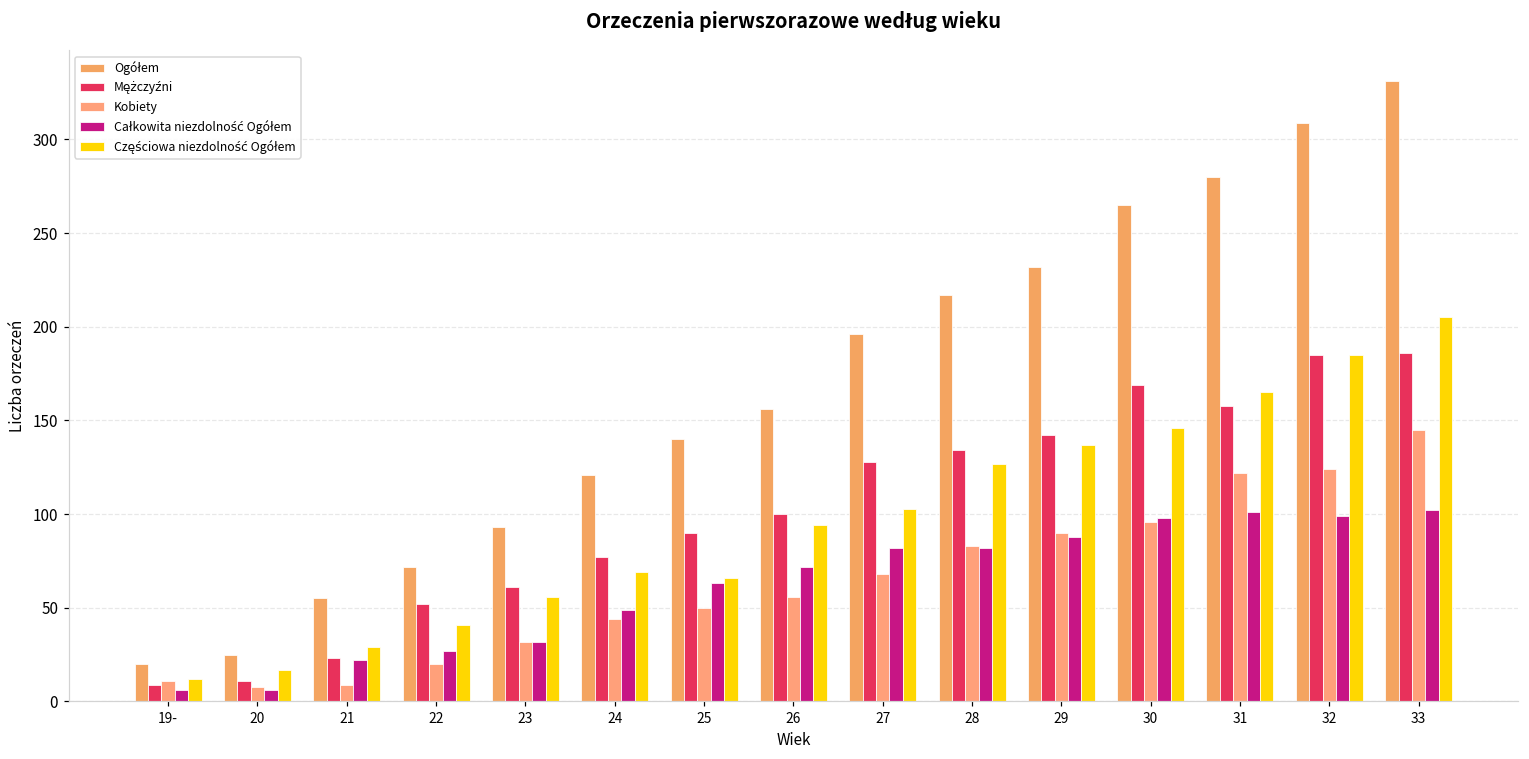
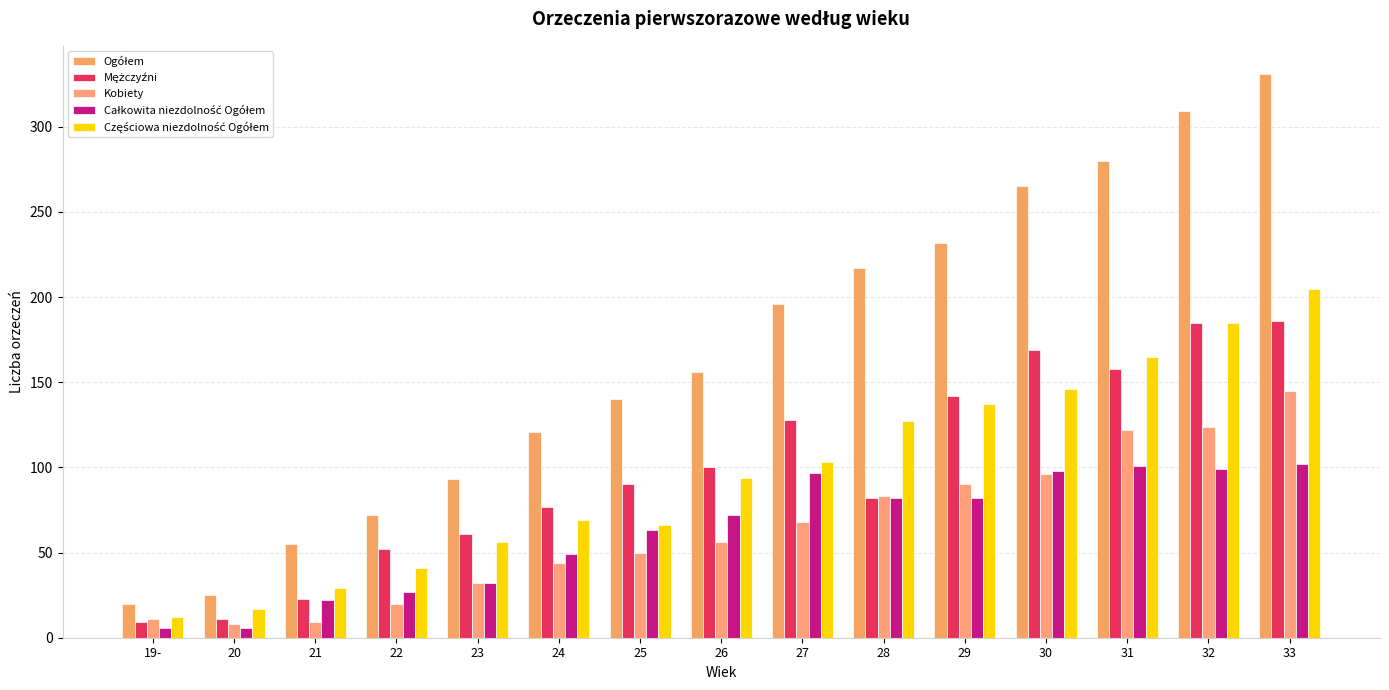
  {
    "Mężczyźni": {
      "19-": 9,
      "20": 11,
      "21": 23,
      "22": 52,
      "23": 61,
      "24": 77,
      "25": 90,
      "26": 100,
      "27": 128,
-     "28": 134,
+     "28": 82,
      "29": 142,
      "30": 169,
      "31": 158,
      "32": 185,
      "33": 186
    },
    "Całkowita niezdolność Ogółem": {
      "19-": 6,
      "20": 6,
      "21": 22,
      "22": 27,
      "23": 32,
      "24": 49,
      "25": 63,
      "26": 72,
-     "27": 82,
+     "27": 97,
      "28": 82,
-     "29": 88,
+     "29": 82,
      "30": 98,
      "31": 101,
      "32": 99,
      "33": 102
    },
    "Częściowa niezdolność Ogółem": {
      "19-": 12,
      "20": 17,
      "21": 29,
      "22": 41,
      "23": 56,
      "24": 69,
      "25": 66,
      "26": 94,
      "27": 103,
      "28": 127,
      "29": 137,
      "30": 146,
      "31": 165,
      "32": 185,
      "33": 205
    }
  }
